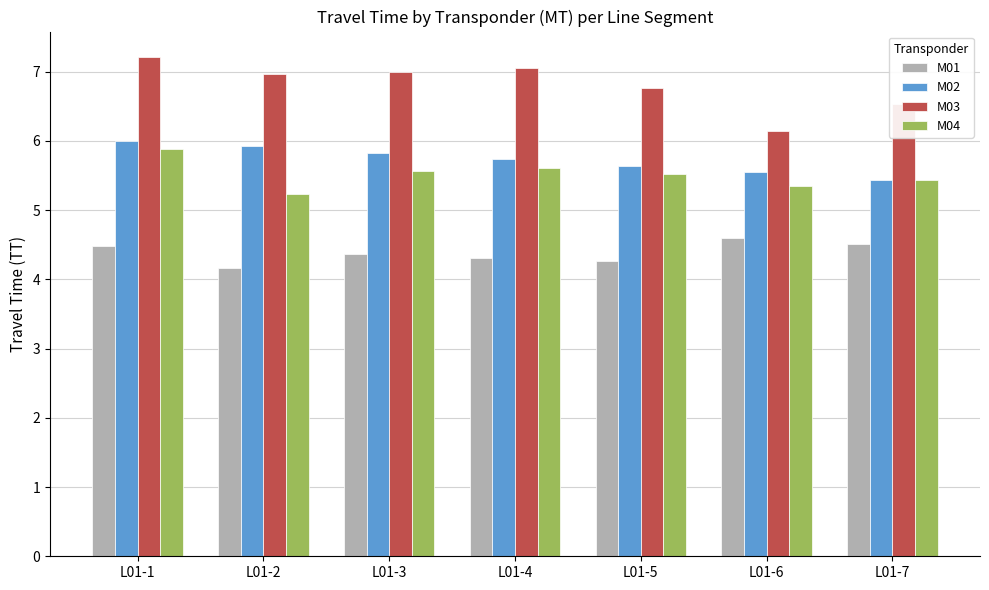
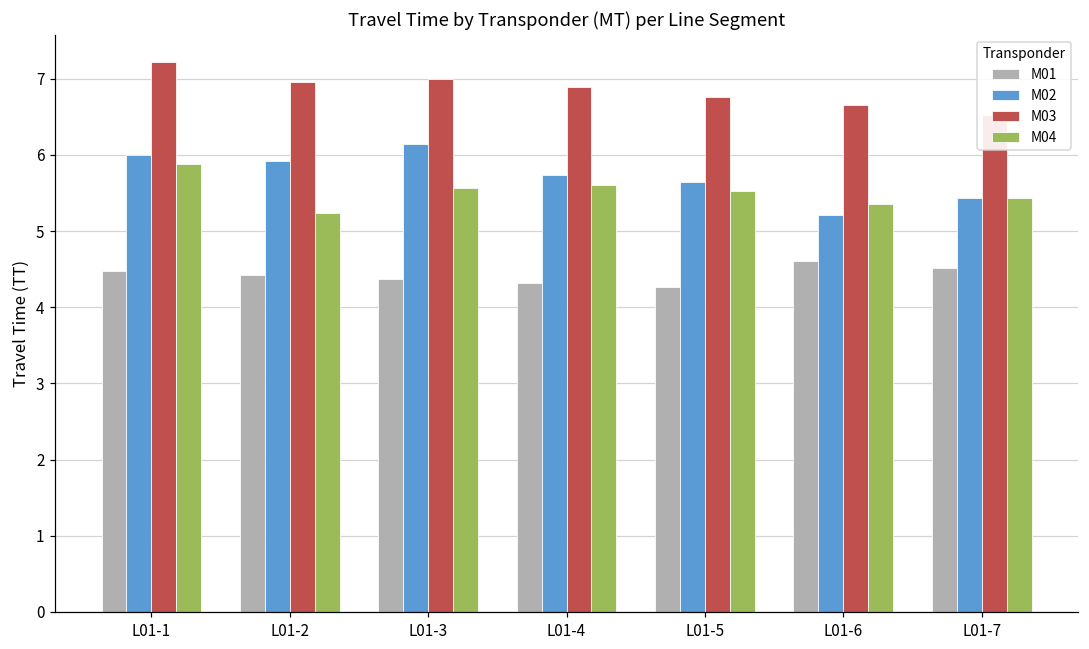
  {
    "M01": {
      "L01-1": 4.5,
-     "L01-2": 4.2,
+     "L01-2": 4.4,
      "L01-3": 4.4,
      "L01-4": 4.3,
      "L01-5": 4.3,
      "L01-6": 4.6,
      "L01-7": 4.5
    },
    "M02": {
      "L01-1": 6.0,
      "L01-2": 5.9,
-     "L01-3": 5.8,
+     "L01-3": 6.1,
      "L01-4": 5.7,
      "L01-5": 5.6,
-     "L01-6": 5.6,
+     "L01-6": 5.2,
      "L01-7": 5.4
    },
    "M03": {
      "L01-1": 7.2,
      "L01-2": 7.0,
      "L01-3": 7.0,
-     "L01-4": 7.1,
+     "L01-4": 6.9,
      "L01-5": 6.8,
-     "L01-6": 6.1
+     "L01-6": 6.6
    },
    "M04": {
      "L01-1": 5.9,
      "L01-2": 5.2,
      "L01-3": 5.6,
      "L01-4": 5.6,
      "L01-5": 5.5,
      "L01-6": 5.4,
      "L01-7": 5.4
    }
  }
